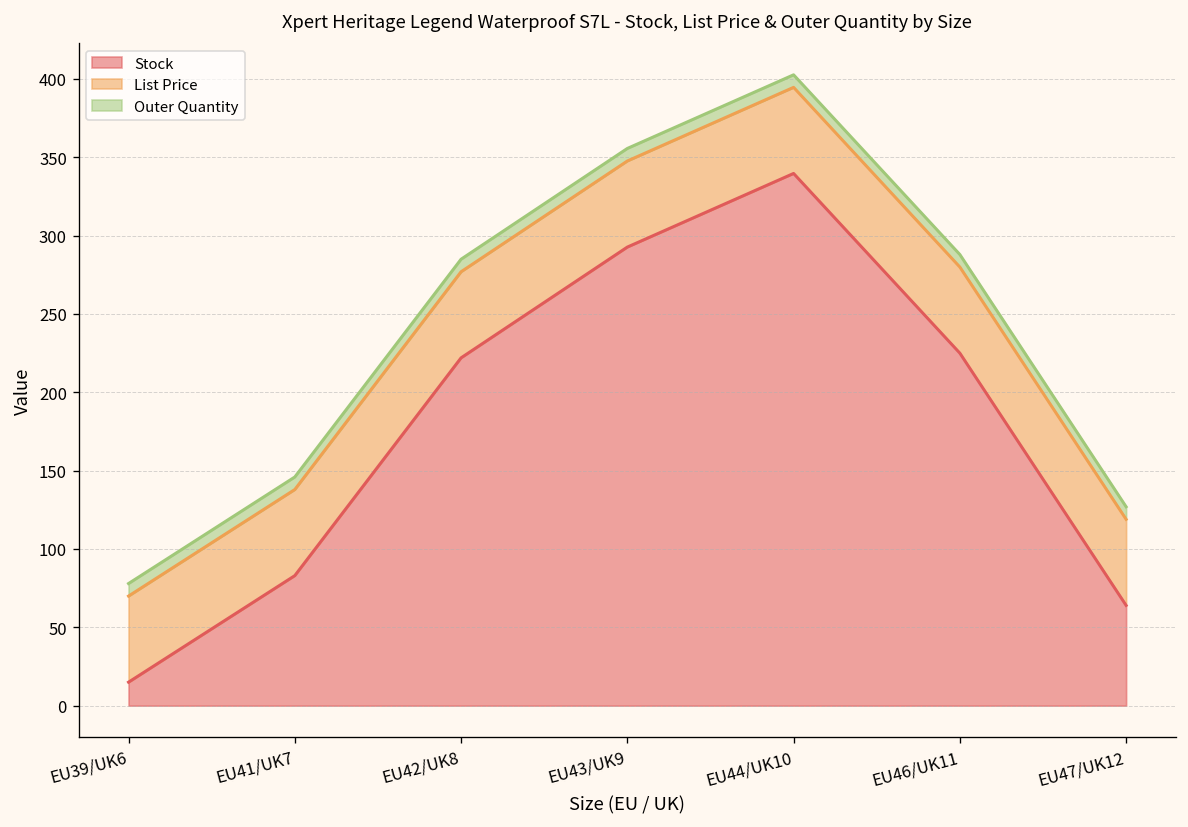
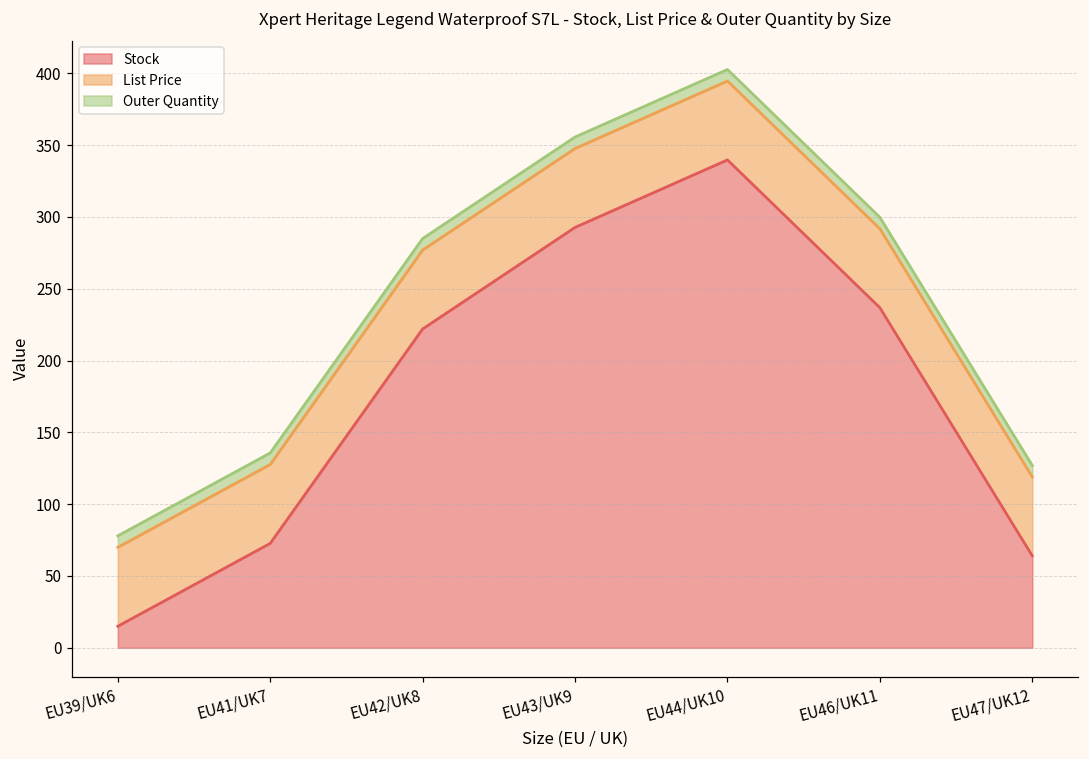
  {
    "Stock": {
      "EU39/UK6": 15,
-     "EU41/UK7": 83,
+     "EU41/UK7": 73,
      "EU42/UK8": 222,
      "EU43/UK9": 293,
      "EU44/UK10": 340,
-     "EU46/UK11": 225,
+     "EU46/UK11": 237,
      "EU47/UK12": 64
    },
    "List Price": {
      "EU39/UK6": 55,
      "EU41/UK7": 55,
      "EU42/UK8": 55,
      "EU43/UK9": 55,
      "EU44/UK10": 55,
      "EU46/UK11": 55,
      "EU47/UK12": 55
    },
    "Outer Quantity": {
      "EU39/UK6": 8,
      "EU41/UK7": 8,
      "EU42/UK8": 8,
      "EU43/UK9": 8,
      "EU44/UK10": 8,
      "EU46/UK11": 8,
      "EU47/UK12": 8
    }
  }
